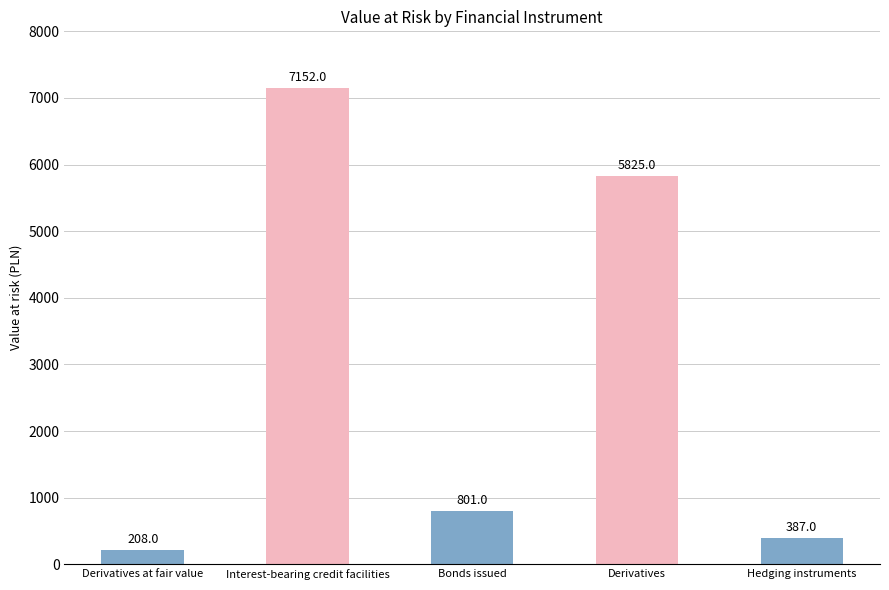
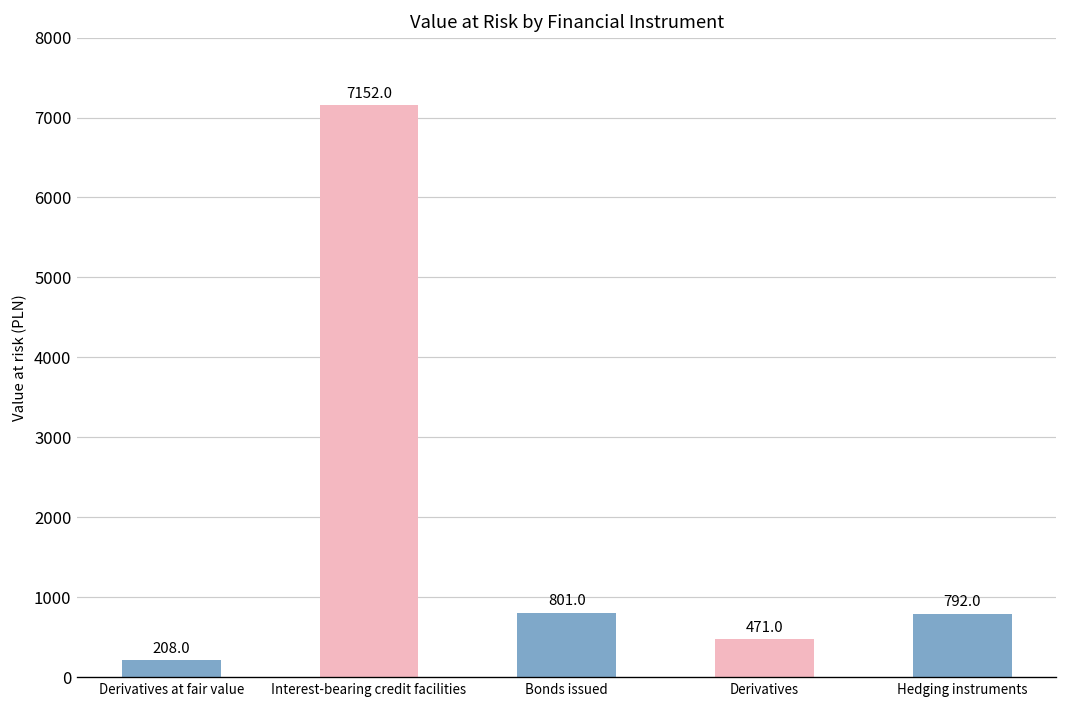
  {
    "Derivatives at fair value": 208.0,
    "Interest-bearing credit facilities": 7152.0,
    "Bonds issued": 801.0,
-   "Derivatives": 5825.0,
-   "Hedging instruments": 387.0
+   "Derivatives": 471.0,
+   "Hedging instruments": 792.0
  }
